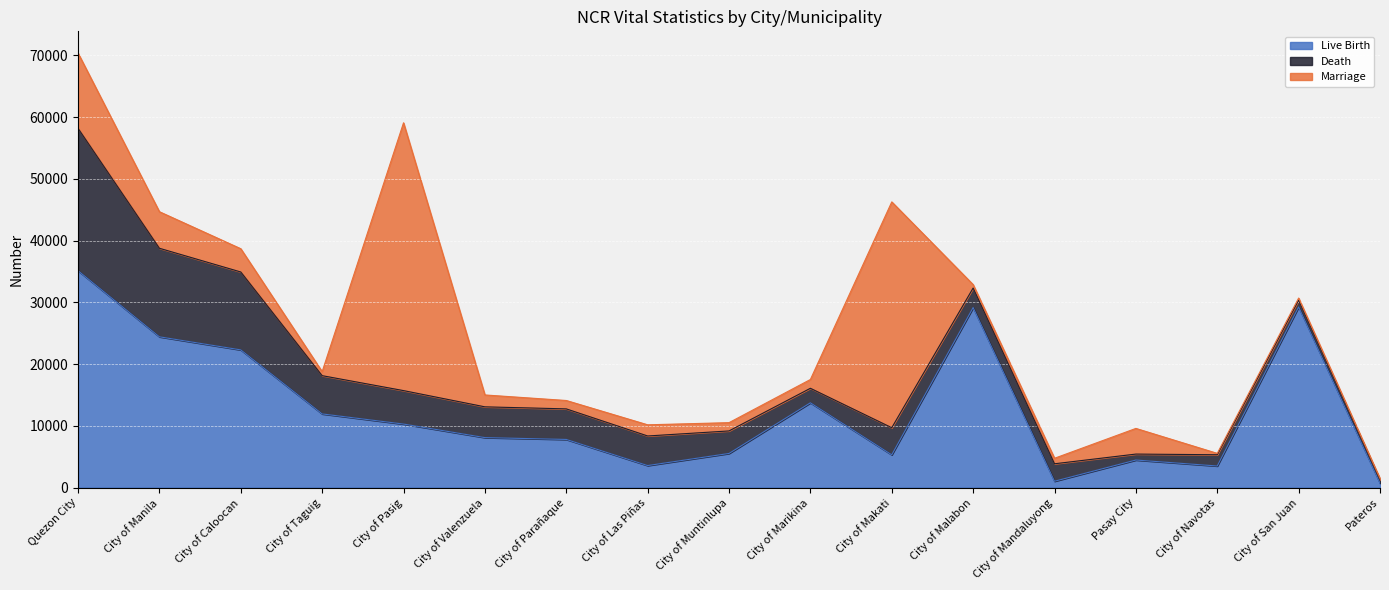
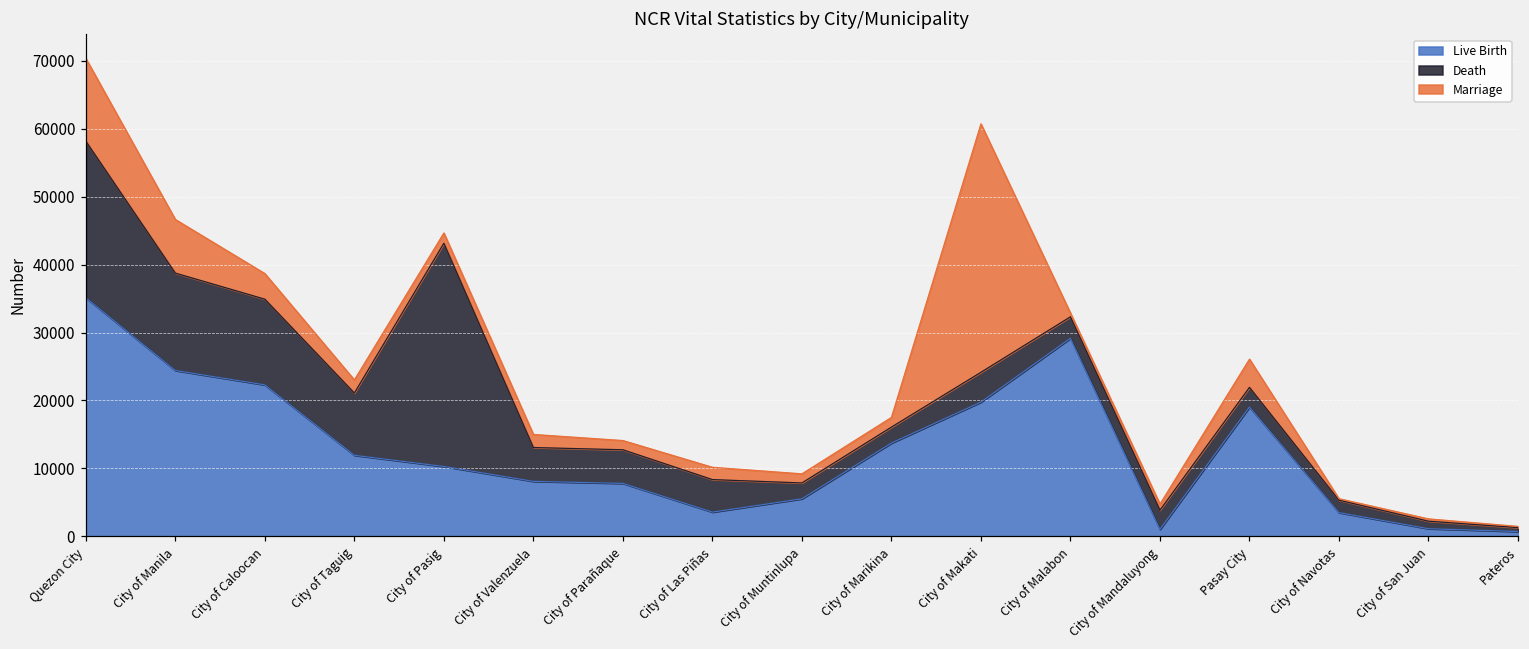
  {
    "Live Birth": {
      "Quezon City": 35000,
      "City of Manila": 24000,
      "City of Caloocan": 22000,
      "City of Taguig": 12000,
      "City of Pasig": 10000,
      "City of Valenzuela": 8000,
      "City of Parañaque": 8000,
      "City of Las Piñas": 4000,
      "City of Muntinlupa": 6000,
      "City of Marikina": 14000,
-     "City of Makati": 5000,
+     "City of Makati": 20000,
      "City of Malabon": 29000,
      "City of Mandaluyong": 1000,
-     "Pasay City": 4000,
+     "Pasay City": 19000,
      "City of Navotas": 3000,
-     "City of San Juan": 29000,
+     "City of San Juan": 1000,
      "Pateros": 1000
    },
    "Death": {
      "Quezon City": 23000,
      "City of Manila": 14000,
      "City of Caloocan": 13000,
-     "City of Taguig": 6000,
-     "City of Pasig": 5000,
+     "City of Taguig": 9000,
+     "City of Pasig": 33000,
      "City of Valenzuela": 5000,
      "City of Parañaque": 5000,
      "City of Las Piñas": 5000,
-     "City of Muntinlupa": 4000,
+     "City of Muntinlupa": 2000,
      "City of Marikina": 2000,
      "City of Makati": 4000,
      "City of Malabon": 3000,
      "City of Mandaluyong": 3000,
-     "Pasay City": 1000
+     "Pasay City": 3000
    },
    "Marriage": {
      "Quezon City": 12000,
-     "City of Manila": 6000,
+     "City of Manila": 8000,
      "City of Caloocan": 4000,
-     "City of Taguig": 1000,
-     "City of Pasig": 43000,
+     "City of Taguig": 2000,
+     "City of Pasig": 2000,
      "City of Valenzuela": 2000,
      "City of Parañaque": 1000,
      "City of Las Piñas": 2000,
      "City of Muntinlupa": 1000,
      "City of Marikina": 1000,
      "City of Makati": 37000,
      "City of Malabon": 1000,
      "City of Mandaluyong": 1000,
      "Pasay City": 4000
    }
  }
